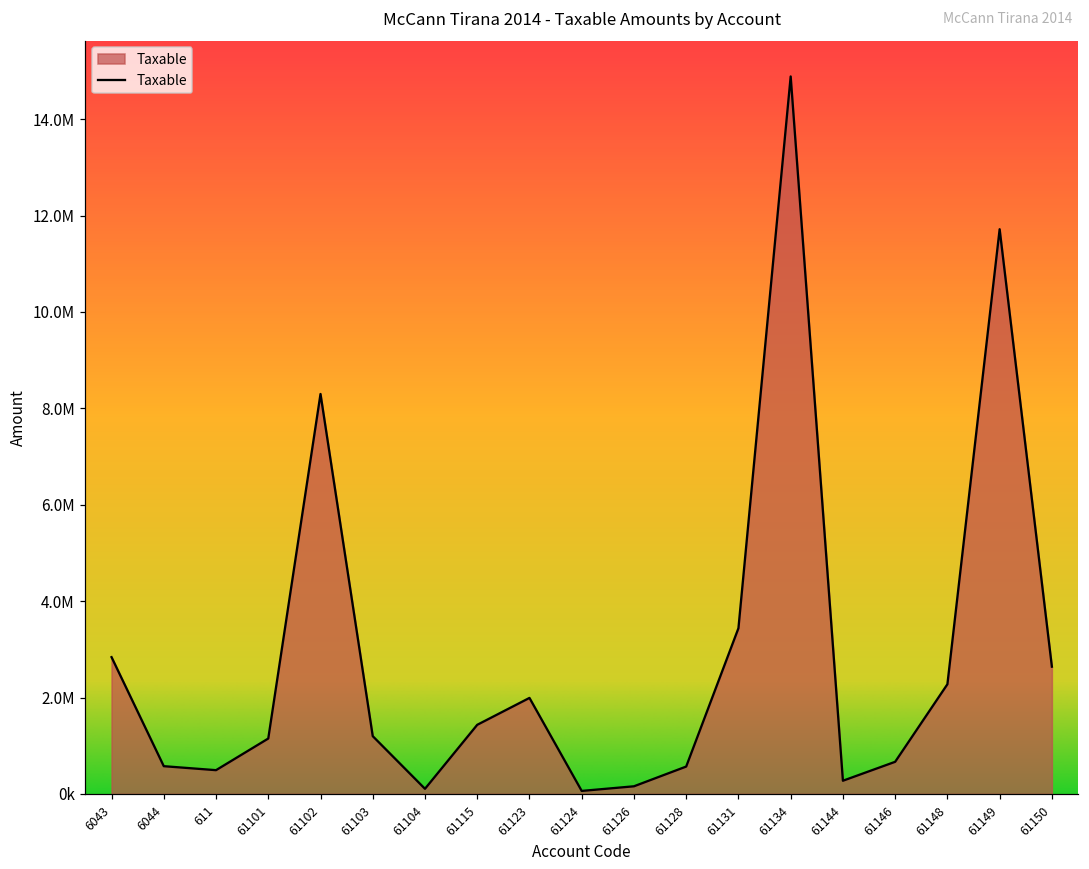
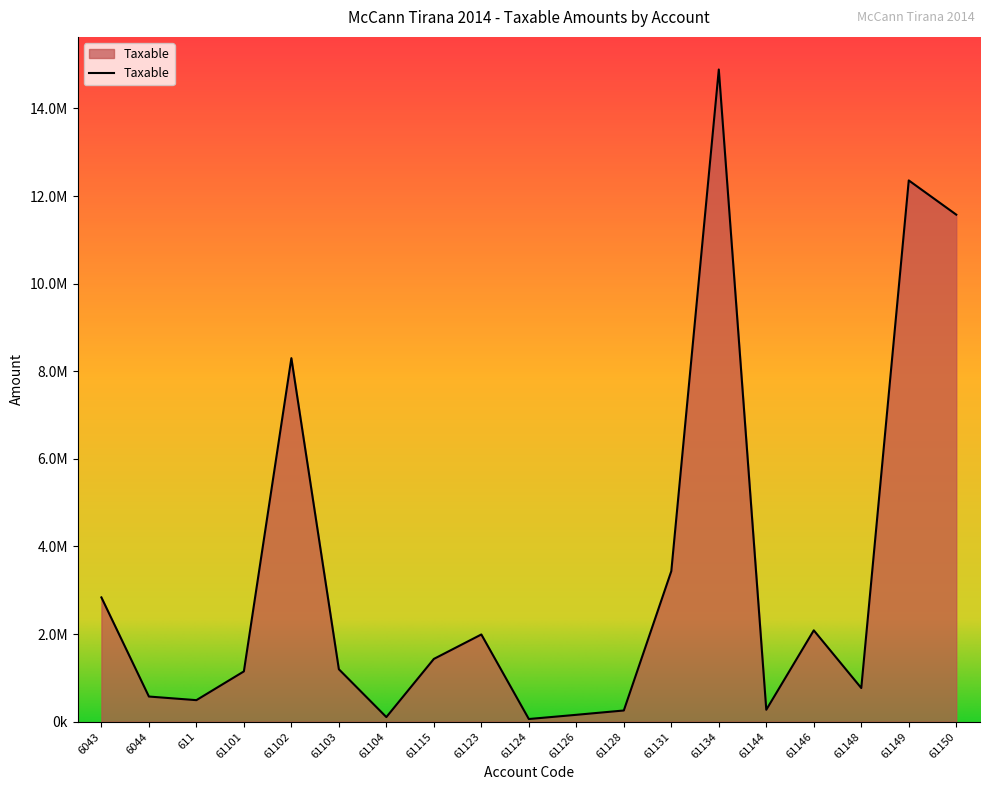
  {
    "6043": 2800000,
    "6044": 600000,
    "611": 500000,
    "61101": 1100000,
    "61102": 8300000,
    "61103": 1200000,
    "61104": 100000,
    "61115": 1400000,
    "61123": 2000000,
    "61124": 100000,
    "61126": 200000,
-   "61128": 600000,
+   "61128": 300000,
    "61131": 3400000,
    "61134": 14900000,
    "61144": 300000,
-   "61146": 700000,
-   "61148": 2300000,
-   "61149": 11700000,
-   "61150": 2600000
+   "61146": 2100000,
+   "61148": 800000,
+   "61149": 12400000,
+   "61150": 11600000
  }
